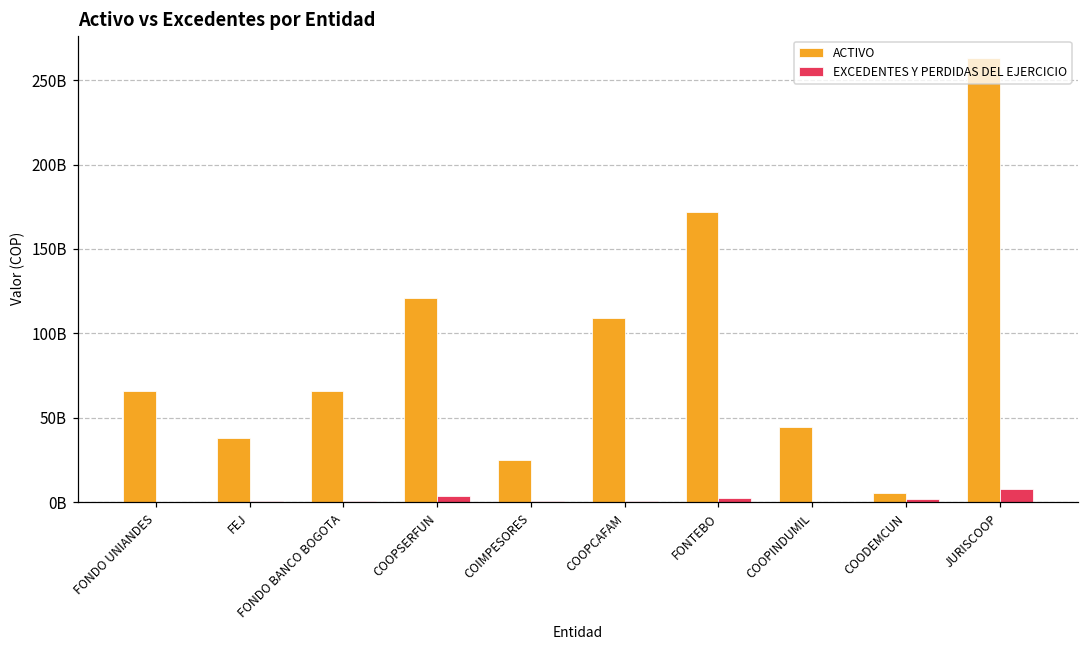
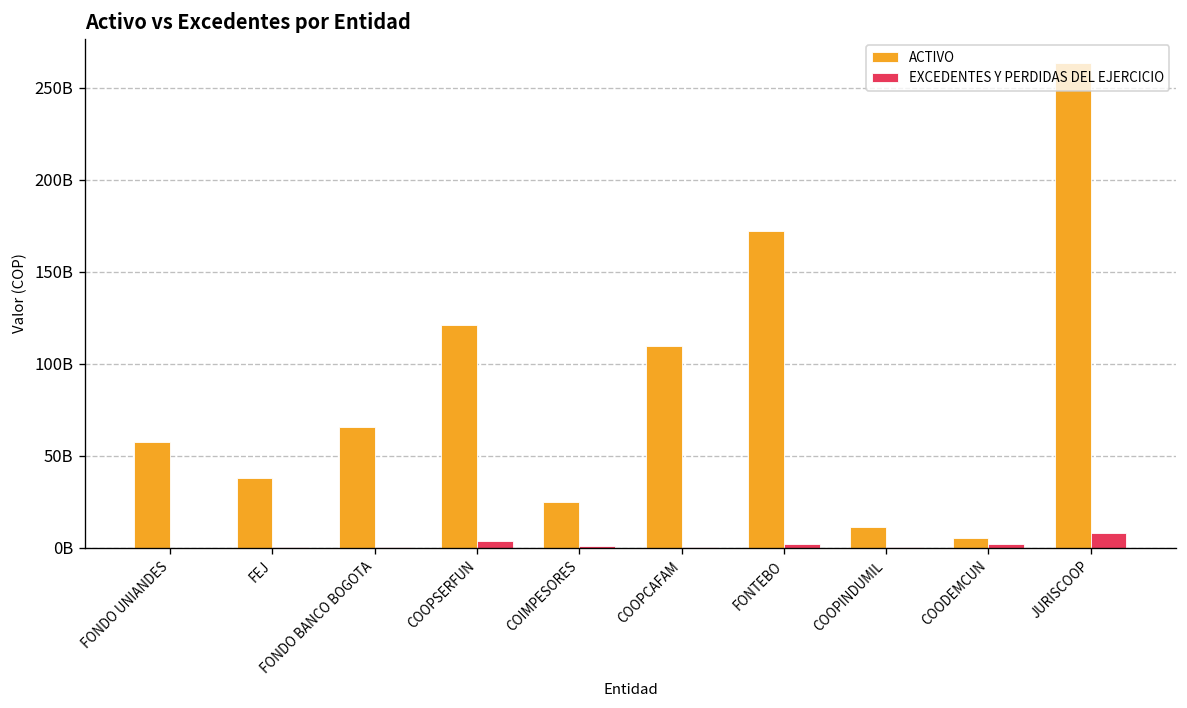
  {
    "ACTIVO": {
-     "FONDO UNIANDES": 66000000000,
+     "FONDO UNIANDES": 57000000000,
      "FEJ": 38000000000,
      "FONDO BANCO BOGOTA": 66000000000,
      "COOPSERFUN": 121000000000,
      "COIMPESORES": 25000000000,
      "COOPCAFAM": 109000000000,
      "FONTEBO": 172000000000,
-     "COOPINDUMIL": 44000000000,
+     "COOPINDUMIL": 11000000000,
      "COODEMCUN": 5000000000
    },
    "EXCEDENTES Y PERDIDAS DEL EJERCICIO": {
      "COOPSERFUN": 4000000000,
      "FONTEBO": 2000000000,
      "COODEMCUN": 2000000000,
      "JURISCOOP": 8000000000
    }
  }
